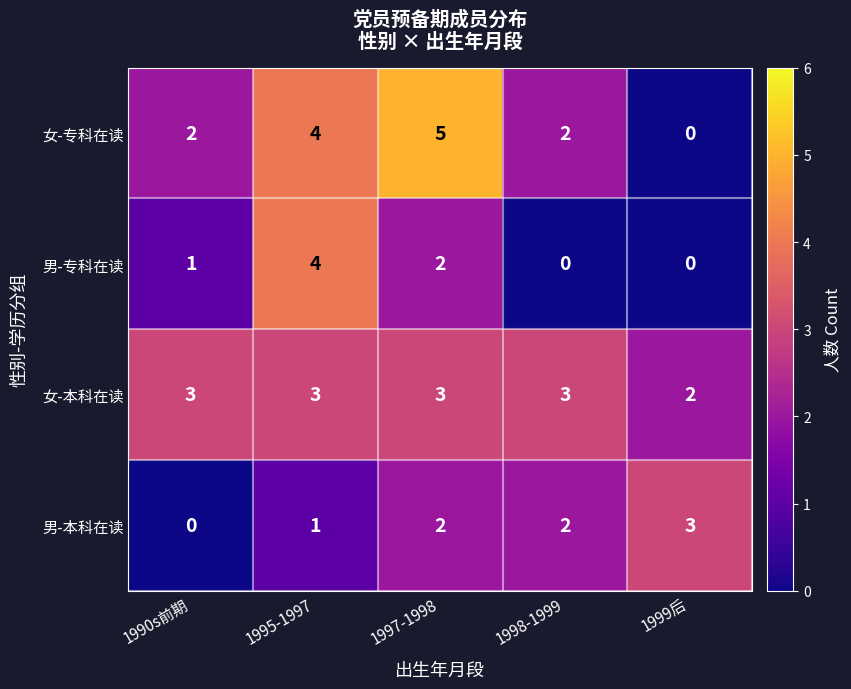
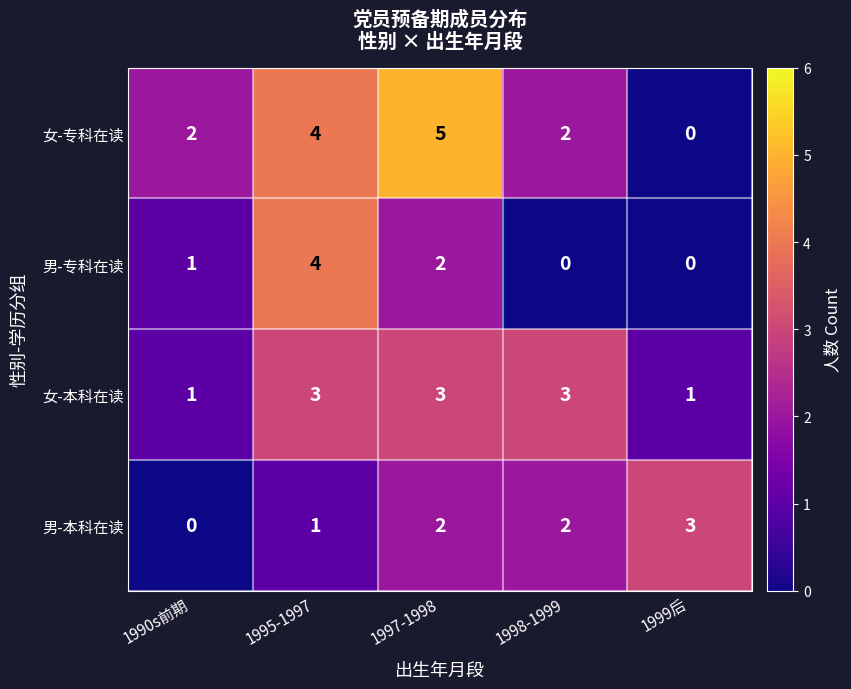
  {
    "女-专科在读": {
      "1990s前期": 2,
      "1995-1997": 4,
      "1997-1998": 5,
      "1998-1999": 2,
      "1999后": 0
    },
    "男-专科在读": {
      "1990s前期": 1,
      "1995-1997": 4,
      "1997-1998": 2,
      "1998-1999": 0,
      "1999后": 0
    },
    "女-本科在读": {
-     "1990s前期": 3,
+     "1990s前期": 1,
      "1995-1997": 3,
      "1997-1998": 3,
      "1998-1999": 3,
-     "1999后": 2
+     "1999后": 1
    },
    "男-本科在读": {
      "1990s前期": 0,
      "1995-1997": 1,
      "1997-1998": 2,
      "1998-1999": 2,
      "1999后": 3
    }
  }
